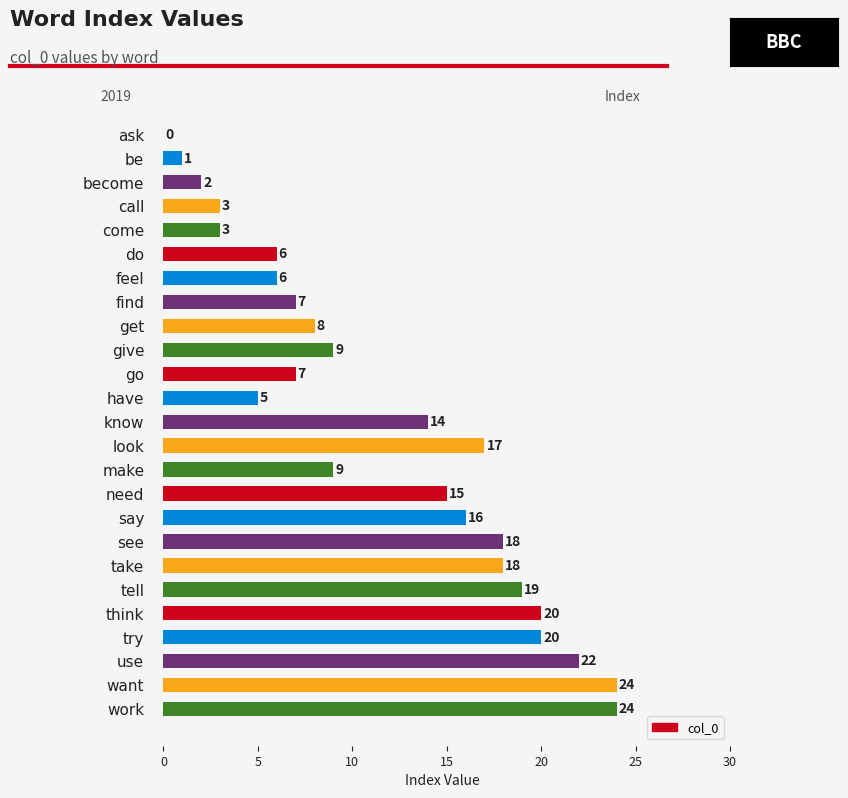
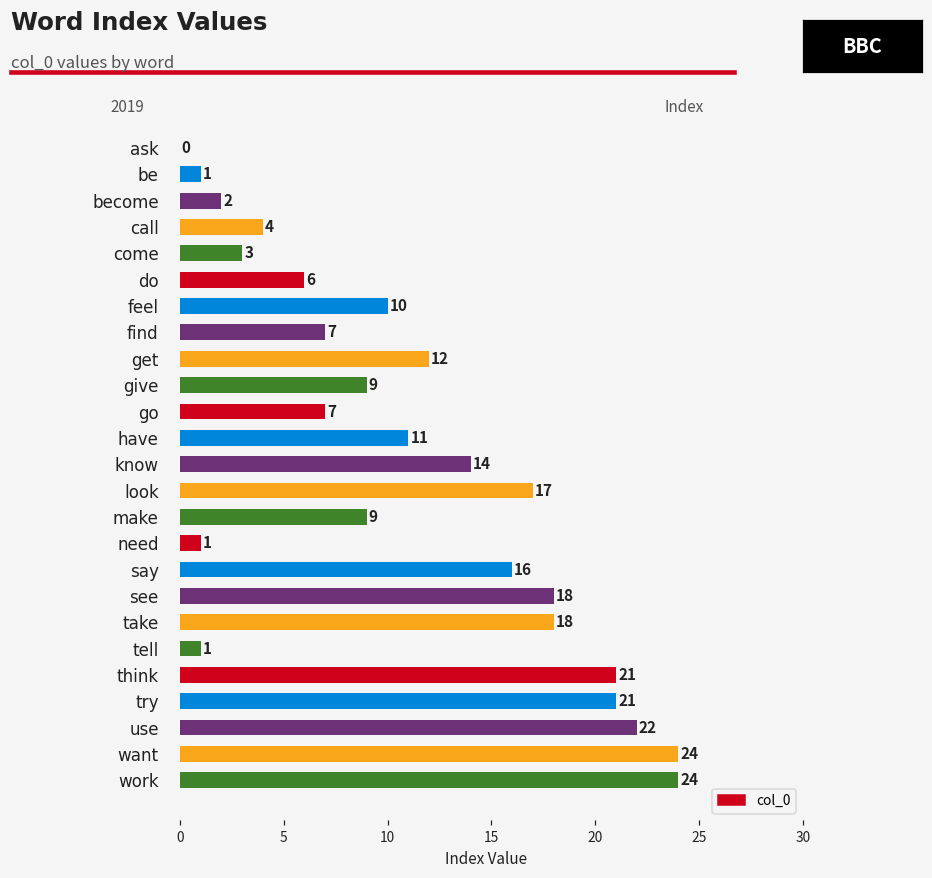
  {
    "ask": 0,
    "be": 1,
    "become": 2,
-   "call": 3,
+   "call": 4,
    "come": 3,
    "do": 6,
-   "feel": 6,
+   "feel": 10,
    "find": 7,
-   "get": 8,
+   "get": 12,
    "give": 9,
    "go": 7,
-   "have": 5,
+   "have": 11,
    "know": 14,
    "look": 17,
    "make": 9,
-   "need": 15,
+   "need": 1,
    "say": 16,
    "see": 18,
    "take": 18,
-   "tell": 19,
-   "think": 20,
-   "try": 20,
+   "tell": 1,
+   "think": 21,
+   "try": 21,
    "use": 22,
    "want": 24,
    "work": 24
  }
